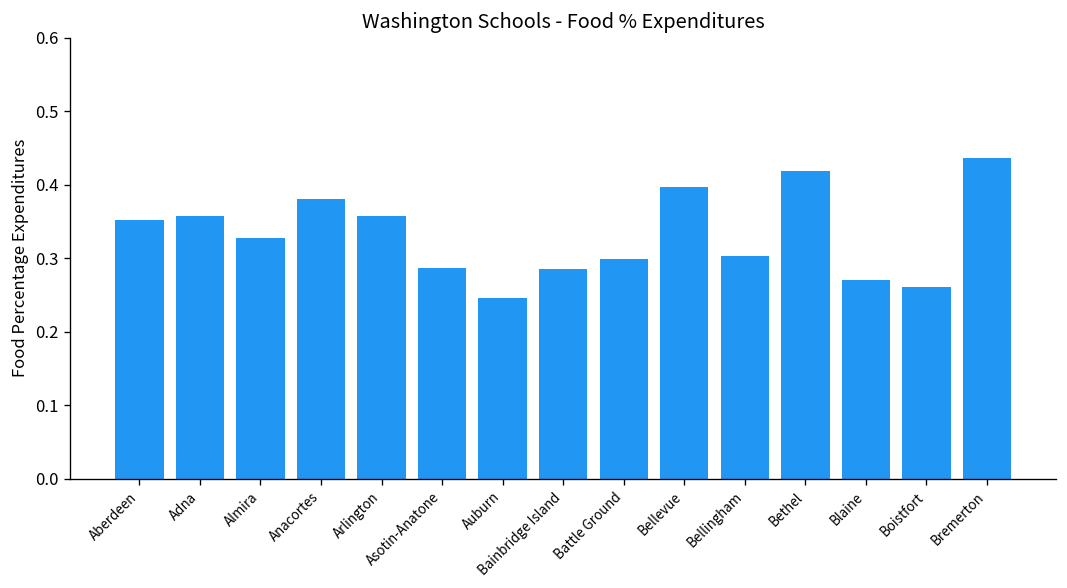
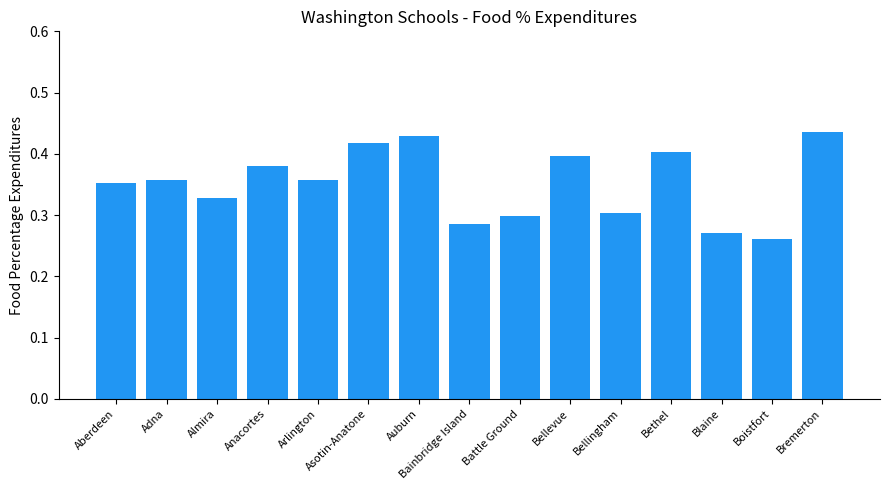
  {
    "Aberdeen": 0.35,
    "Adna": 0.36,
    "Almira": 0.33,
    "Anacortes": 0.38,
    "Arlington": 0.36,
-   "Asotin-Anatone": 0.29,
-   "Auburn": 0.25,
+   "Asotin-Anatone": 0.42,
+   "Auburn": 0.43,
    "Bainbridge Island": 0.29,
    "Battle Ground": 0.30,
    "Bellevue": 0.40,
    "Bellingham": 0.30,
-   "Bethel": 0.42,
+   "Bethel": 0.40,
    "Blaine": 0.27,
    "Boistfort": 0.26,
    "Bremerton": 0.44
  }
